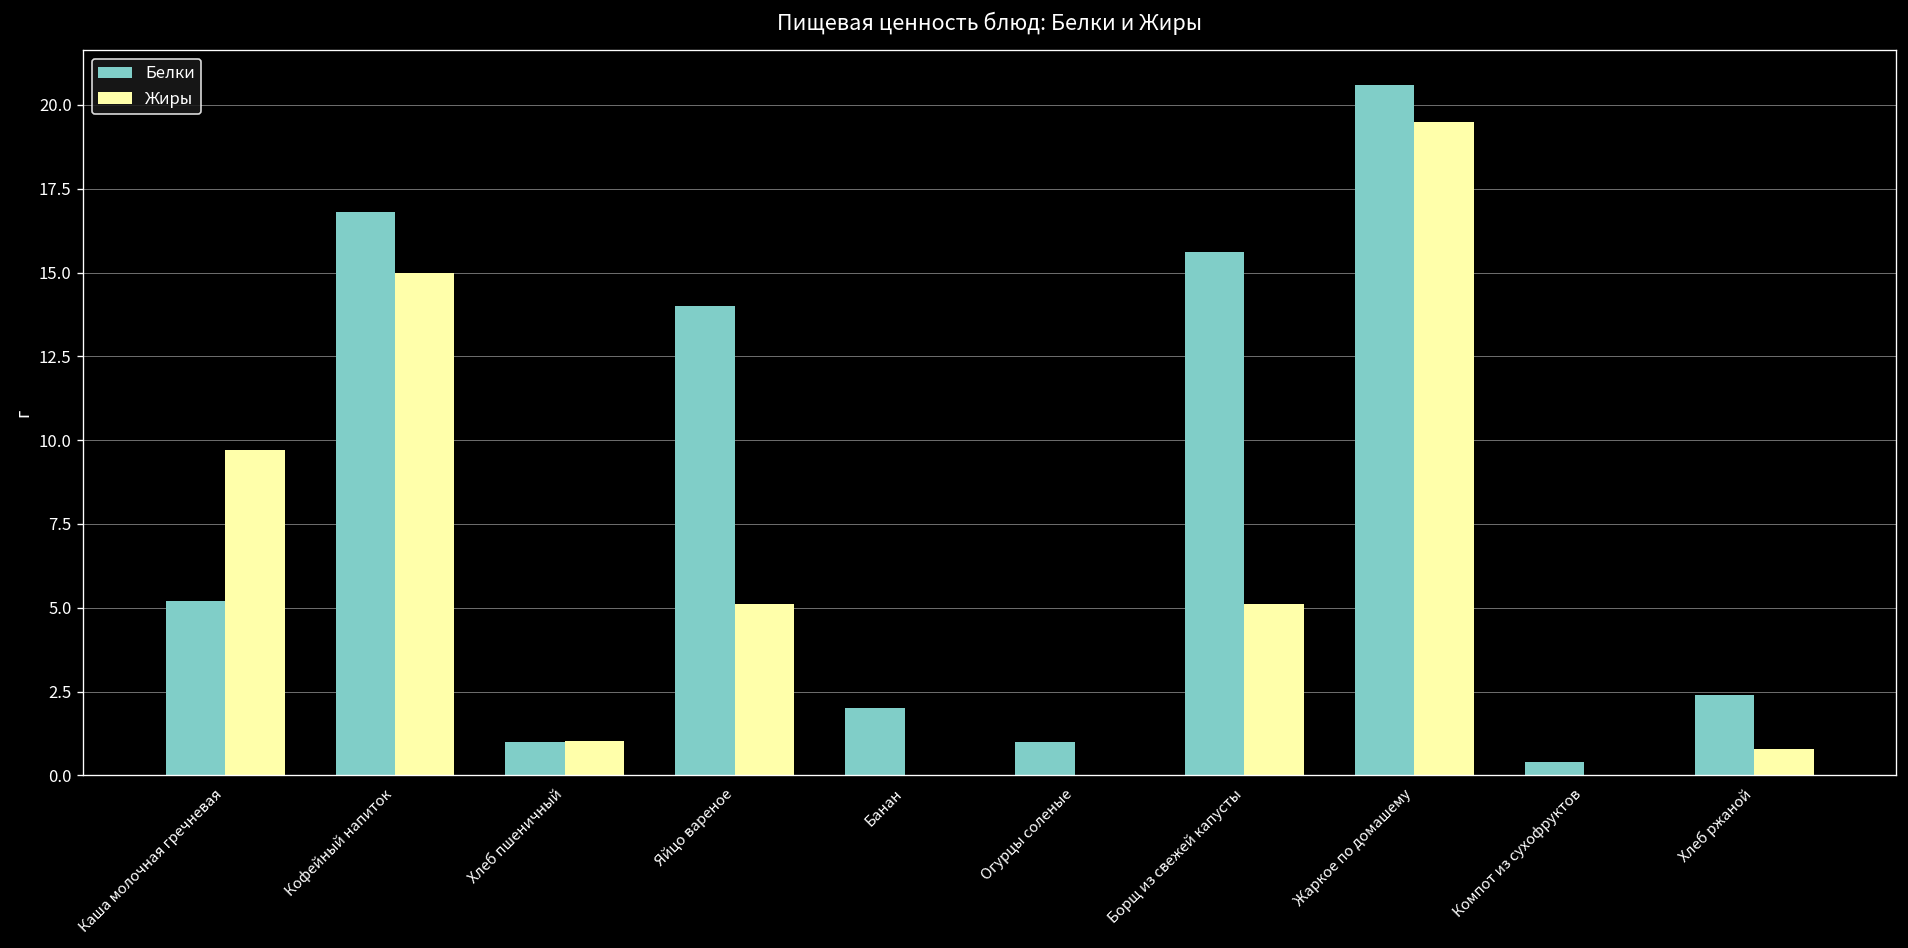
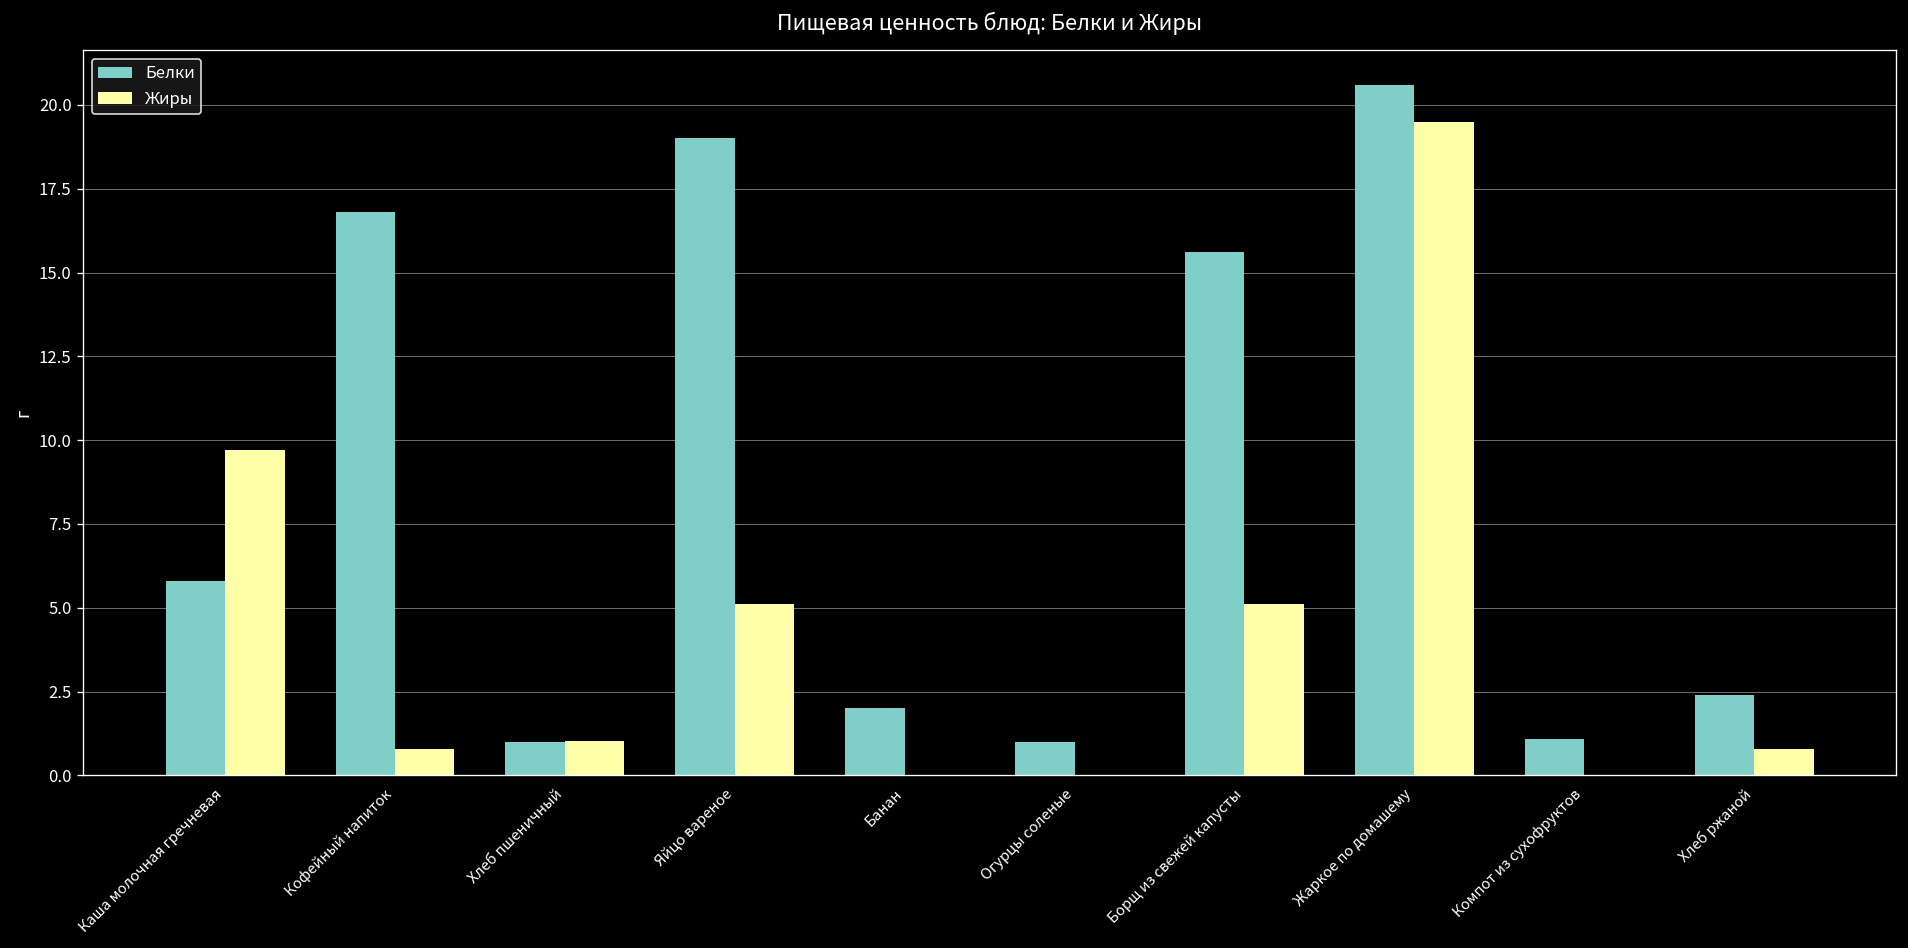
  {
    "Белки": {
-     "Каша молочная гречневая": 5.2,
+     "Каша молочная гречневая": 5.8,
      "Кофейный напиток": 16.8,
      "Хлеб пшеничный": 1.0,
-     "Яйцо вареное": 14,
+     "Яйцо вареное": 19,
      "Банан": 2.0,
      "Огурцы соленые": 1.0,
      "Борщ из свежей капусты": 15.6,
      "Жаркое по домашему": 20.6,
-     "Компот из сухофруктов": 0.4,
+     "Компот из сухофруктов": 1.1,
      "Хлеб ржаной": 2.4
    },
    "Жиры": {
      "Каша молочная гречневая": 9.7,
-     "Кофейный напиток": 15.0,
+     "Кофейный напиток": 0.8,
      "Хлеб пшеничный": 1.0,
      "Яйцо вареное": 5.1,
      "Банан": 0.0,
      "Огурцы соленые": 0.0,
      "Борщ из свежей капусты": 5.1,
      "Жаркое по домашему": 19.5,
      "Компот из сухофруктов": 0.0,
      "Хлеб ржаной": 0.8
    }
  }
